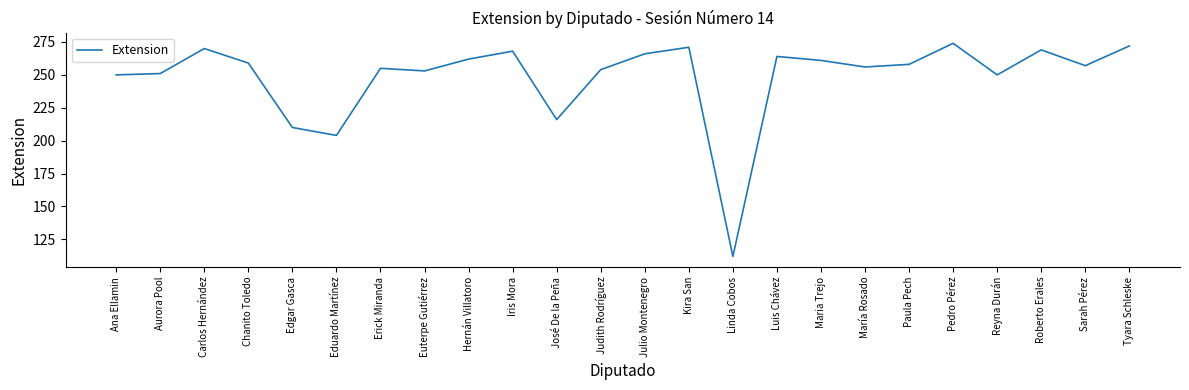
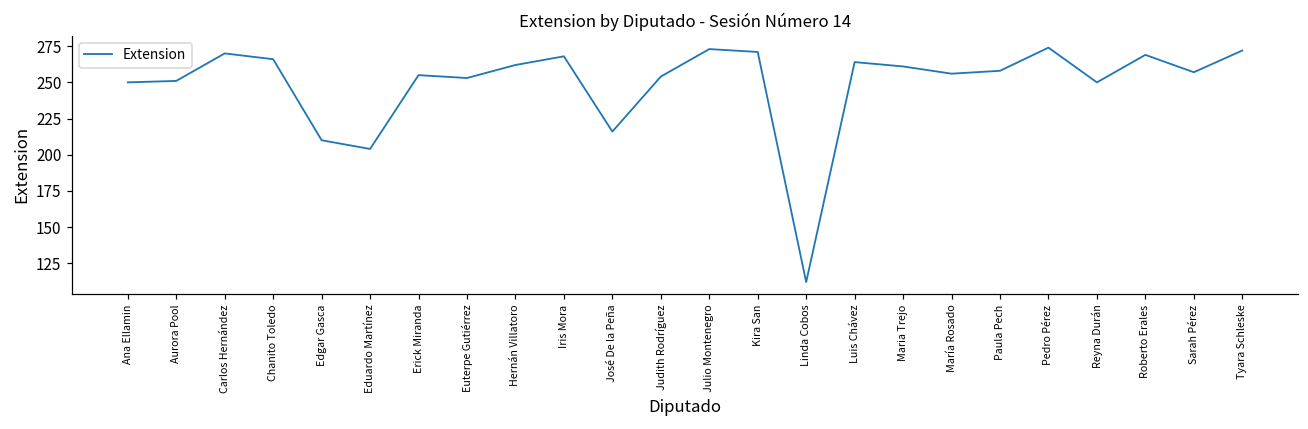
  {
    "Ana Ellamin": 250,
    "Aurora Pool": 251,
    "Carlos Hernández": 270,
-   "Chanito Toledo": 259,
+   "Chanito Toledo": 266,
    "Edgar Gasca": 210,
    "Eduardo Martínez": 204,
    "Erick Miranda": 255,
    "Euterpe Gutiérrez": 253,
    "Hernán Villatoro": 262,
    "Iris Mora": 268,
    "José De la Peña": 216,
    "Judith Rodríguez": 254,
-   "Julio Montenegro": 266,
+   "Julio Montenegro": 273,
    "Kira San": 271,
    "Linda Cobos": 112,
    "Luis Chávez": 264,
    "Maria Trejo": 261,
    "María Rosado": 256,
    "Paula Pech": 258,
    "Pedro Pérez": 274,
    "Reyna Durán": 250,
    "Roberto Erales": 269,
    "Sarah Pérez": 257,
    "Tyara Schleske": 272
  }
